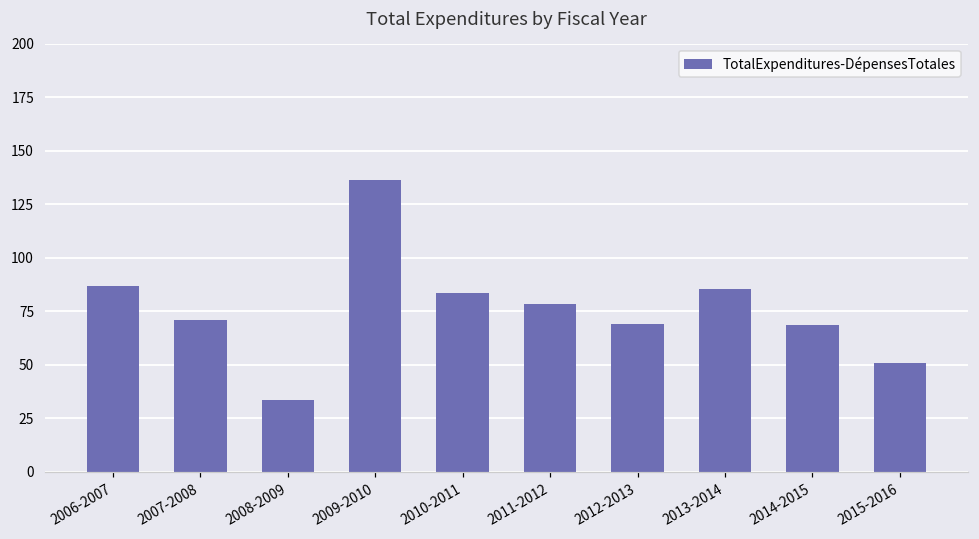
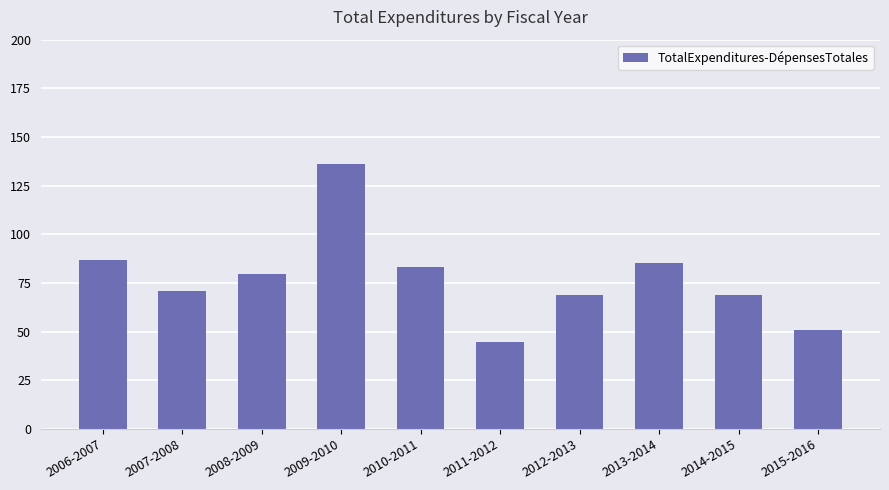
  {
    "2006-2007": 87,
    "2007-2008": 71,
-   "2008-2009": 34,
+   "2008-2009": 80,
    "2009-2010": 136,
    "2010-2011": 83,
-   "2011-2012": 79,
+   "2011-2012": 44,
    "2012-2013": 69,
    "2013-2014": 85,
    "2014-2015": 69,
    "2015-2016": 51
  }
